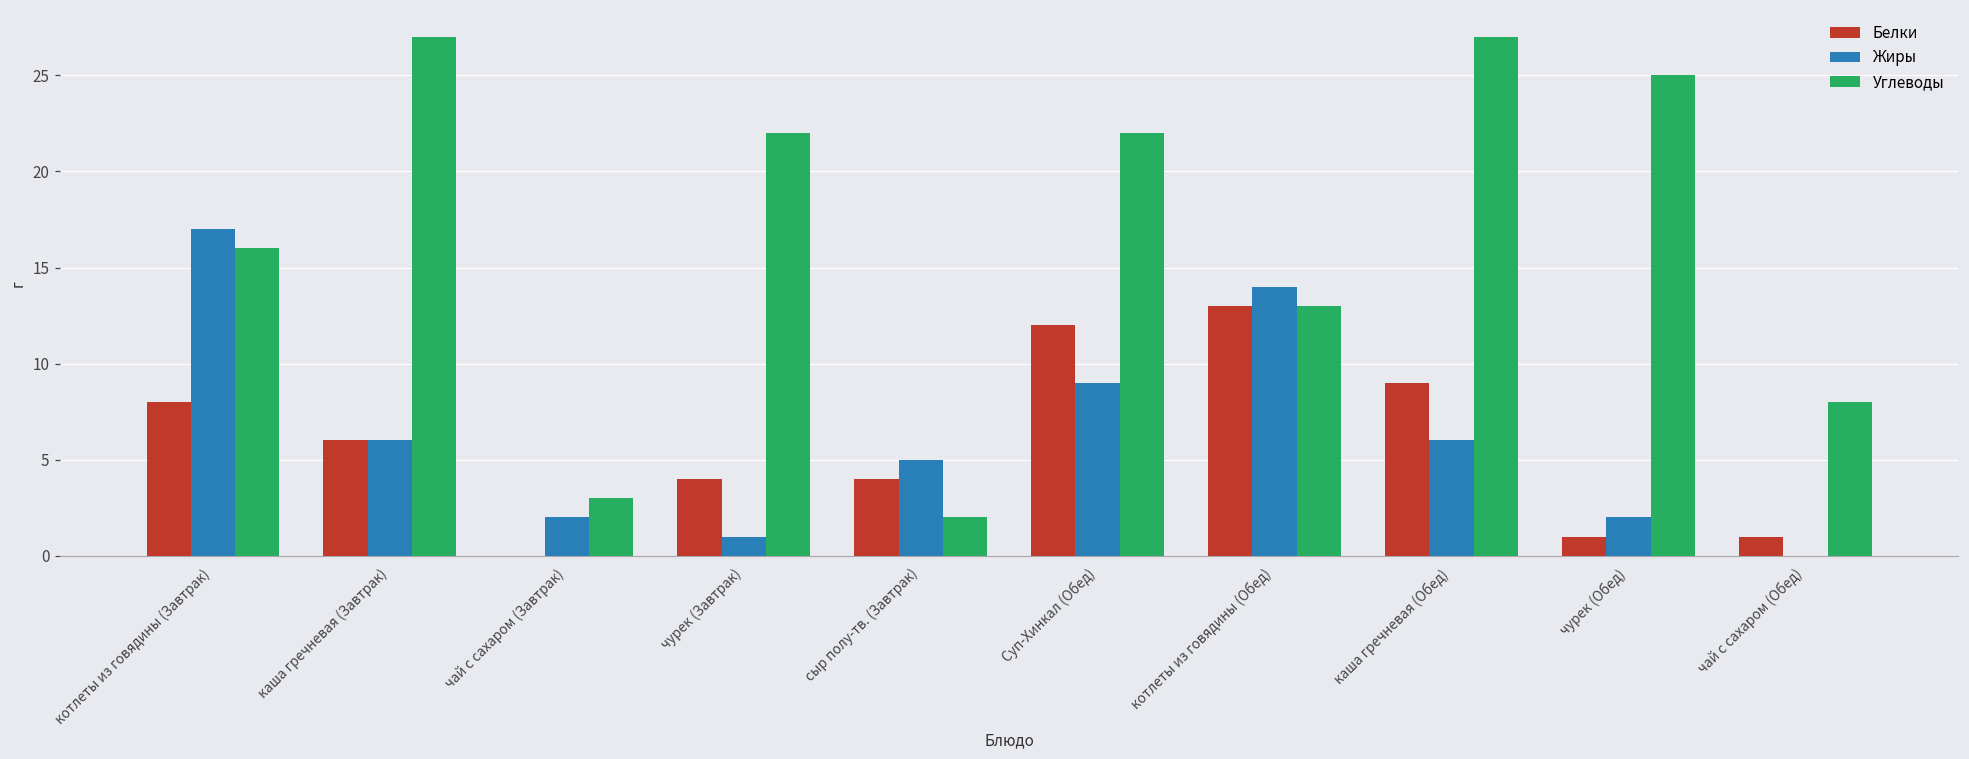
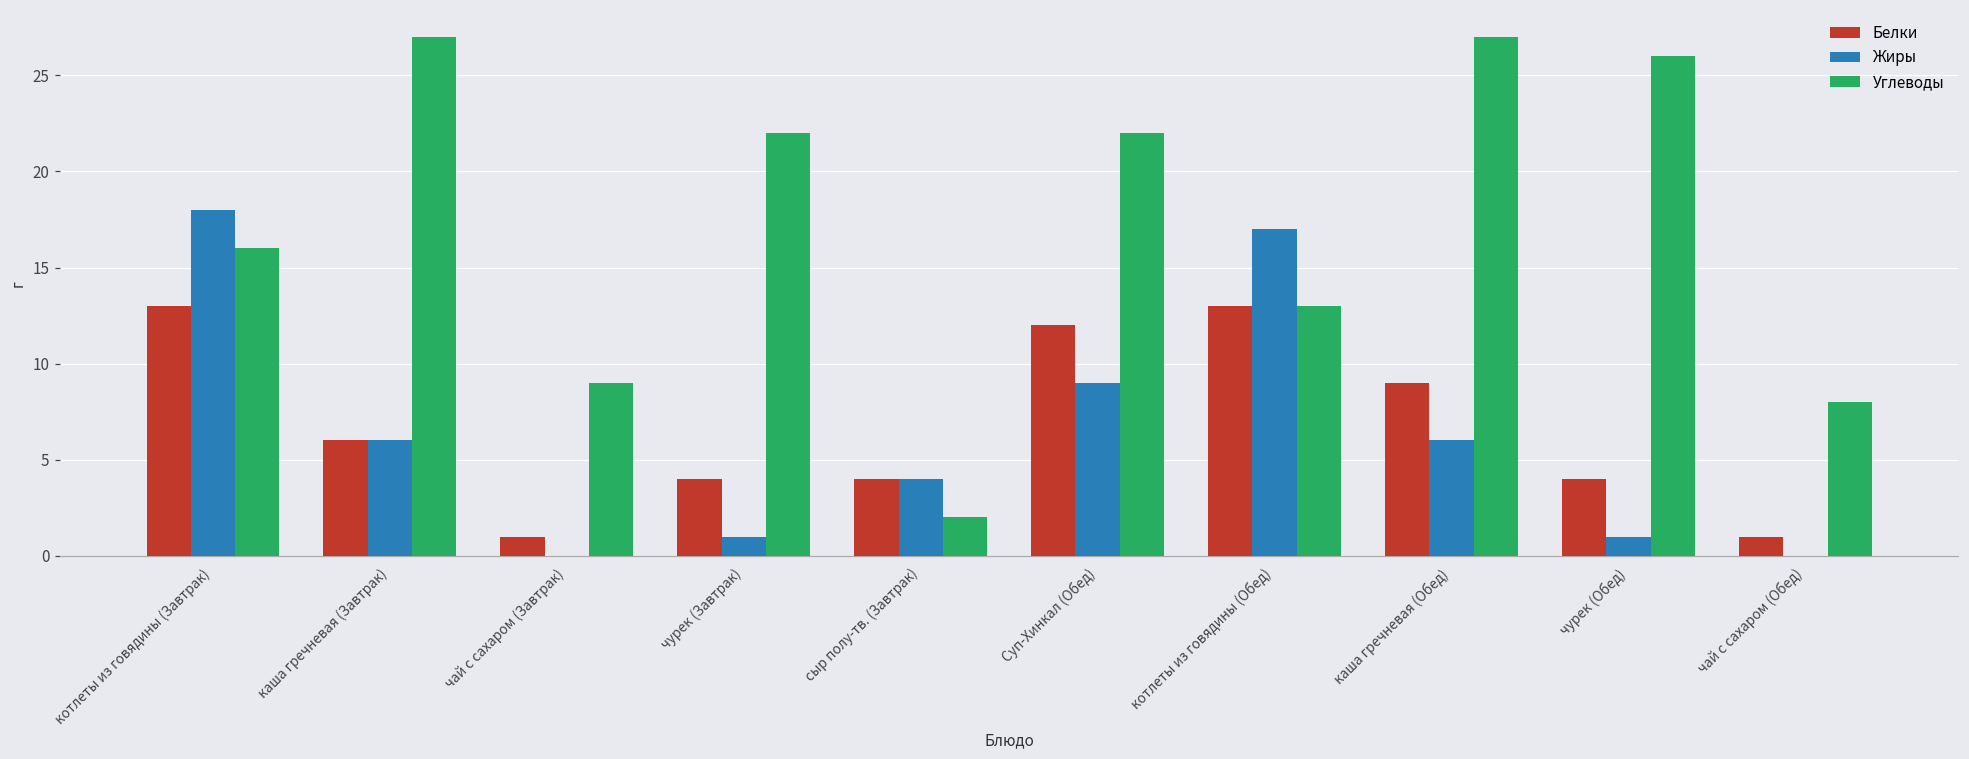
  {
    "Белки": {
-     "котлеты из говядины (Завтрак)": 8,
+     "котлеты из говядины (Завтрак)": 13,
      "каша гречневая (Завтрак)": 6,
-     "чай с сахаром (Завтрак)": 0,
+     "чай с сахаром (Завтрак)": 1,
      "чурек (Завтрак)": 4,
      "сыр полу-тв. (Завтрак)": 4,
      "Суп-Хинкал (Обед)": 12,
      "котлеты из говядины (Обед)": 13,
      "каша гречневая (Обед)": 9,
-     "чурек (Обед)": 1,
+     "чурек (Обед)": 4,
      "чай с сахаром (Обед)": 1
    },
    "Жиры": {
-     "котлеты из говядины (Завтрак)": 17,
+     "котлеты из говядины (Завтрак)": 18,
      "каша гречневая (Завтрак)": 6,
-     "чай с сахаром (Завтрак)": 2,
+     "чай с сахаром (Завтрак)": 0,
      "чурек (Завтрак)": 1,
-     "сыр полу-тв. (Завтрак)": 5,
+     "сыр полу-тв. (Завтрак)": 4,
      "Суп-Хинкал (Обед)": 9,
-     "котлеты из говядины (Обед)": 14,
+     "котлеты из говядины (Обед)": 17,
      "каша гречневая (Обед)": 6,
-     "чурек (Обед)": 2,
+     "чурек (Обед)": 1,
      "чай с сахаром (Обед)": 0
    },
    "Углеводы": {
      "котлеты из говядины (Завтрак)": 16,
      "каша гречневая (Завтрак)": 27,
-     "чай с сахаром (Завтрак)": 3,
+     "чай с сахаром (Завтрак)": 9,
      "чурек (Завтрак)": 22,
      "сыр полу-тв. (Завтрак)": 2,
      "Суп-Хинкал (Обед)": 22,
      "котлеты из говядины (Обед)": 13,
      "каша гречневая (Обед)": 27,
-     "чурек (Обед)": 25,
+     "чурек (Обед)": 26,
      "чай с сахаром (Обед)": 8
    }
  }
